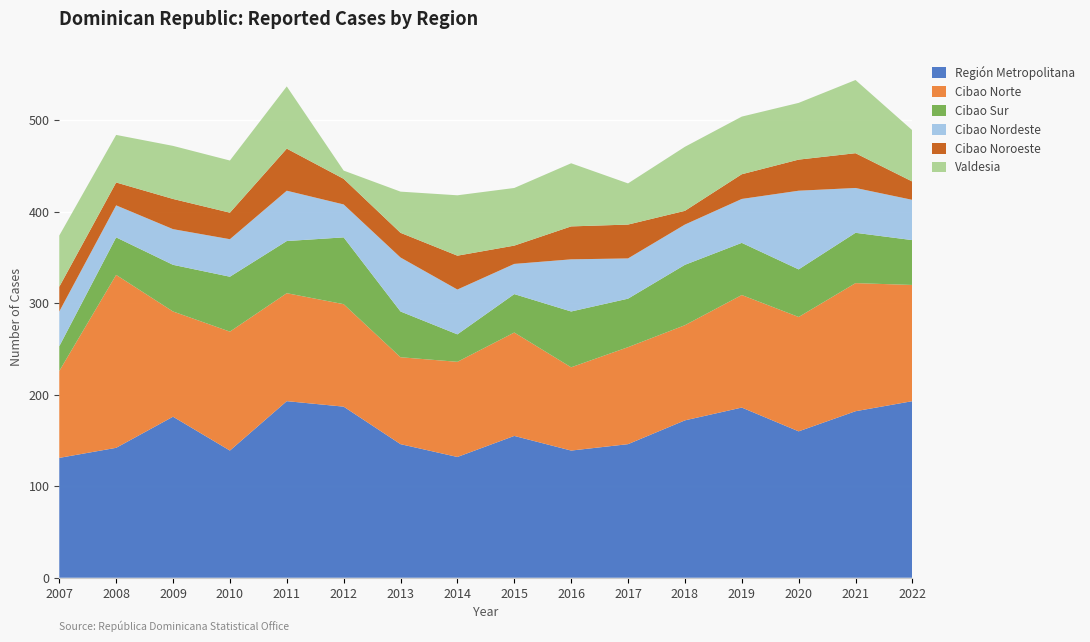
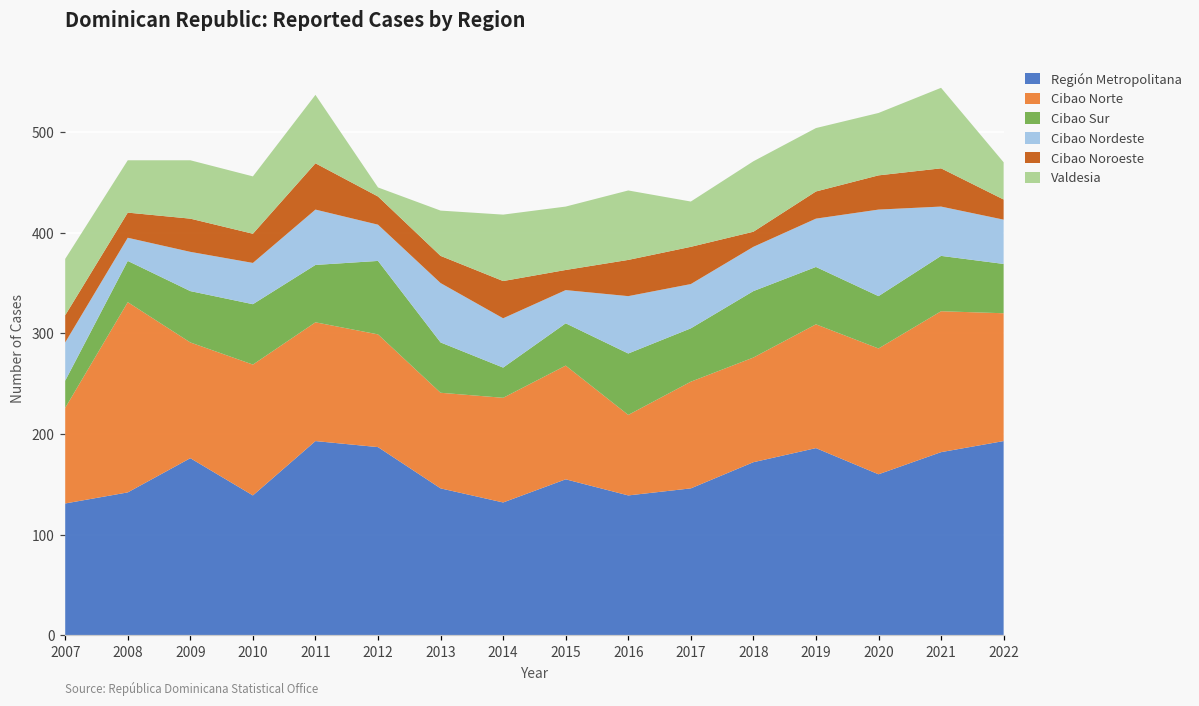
  {
    "Región Metropolitana": {
      "2007": 130,
      "2008": 140,
      "2009": 180,
      "2010": 140,
      "2011": 190,
      "2012": 190,
      "2013": 150,
      "2014": 130,
      "2015": 160,
      "2016": 140,
      "2017": 150,
      "2018": 170,
      "2019": 190,
      "2020": 160,
      "2021": 180,
      "2022": 190
    },
    "Cibao Norte": {
      "2007": 100,
      "2008": 190,
      "2009": 120,
      "2010": 130,
      "2011": 120,
      "2012": 110,
      "2013": 100,
      "2014": 100,
      "2015": 110,
-     "2016": 90,
+     "2016": 80,
      "2017": 110,
      "2018": 100,
      "2019": 120,
      "2020": 130,
      "2021": 140,
      "2022": 130
    },
    "Cibao Sur": {
      "2007": 30,
      "2008": 40,
      "2009": 50,
      "2010": 60,
      "2011": 60,
      "2012": 70,
      "2013": 50,
      "2014": 30,
      "2015": 40,
      "2016": 60,
      "2017": 50,
      "2018": 70,
      "2019": 60,
      "2020": 50,
      "2021": 60,
      "2022": 50
    },
    "Cibao Nordeste": {
      "2007": 40,
-     "2008": 40,
+     "2008": 20,
      "2009": 40,
      "2010": 40,
      "2011": 60,
      "2012": 40,
      "2013": 60,
      "2014": 50,
      "2015": 30,
      "2016": 60,
      "2017": 40,
      "2018": 40,
      "2019": 50,
      "2020": 90,
      "2021": 50,
      "2022": 40
    },
    "Cibao Noroeste": {
      "2007": 30,
      "2008": 30,
      "2009": 30,
      "2010": 30,
      "2011": 50,
      "2012": 30,
      "2013": 30,
      "2014": 40,
      "2015": 20,
      "2016": 40,
      "2017": 40,
      "2018": 20,
      "2019": 30,
      "2020": 30,
      "2021": 40,
      "2022": 20
    },
    "Valdesia": {
      "2007": 60,
      "2008": 50,
      "2009": 60,
      "2010": 60,
      "2011": 70,
      "2012": 10,
      "2013": 50,
      "2014": 70,
      "2015": 60,
      "2016": 70,
      "2017": 50,
      "2018": 70,
      "2019": 60,
      "2020": 60,
      "2021": 80,
-     "2022": 60
+     "2022": 40
    }
  }
